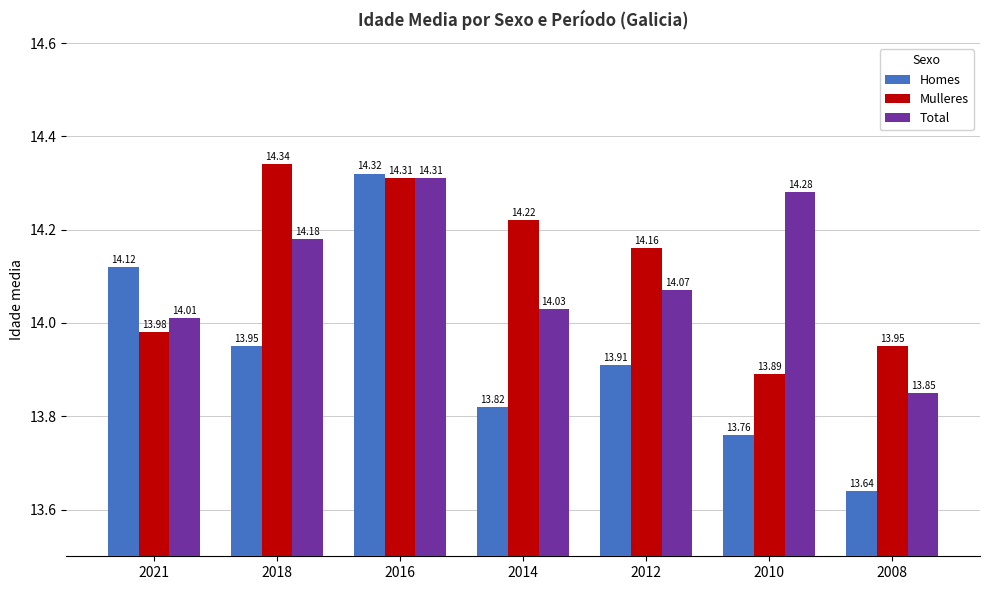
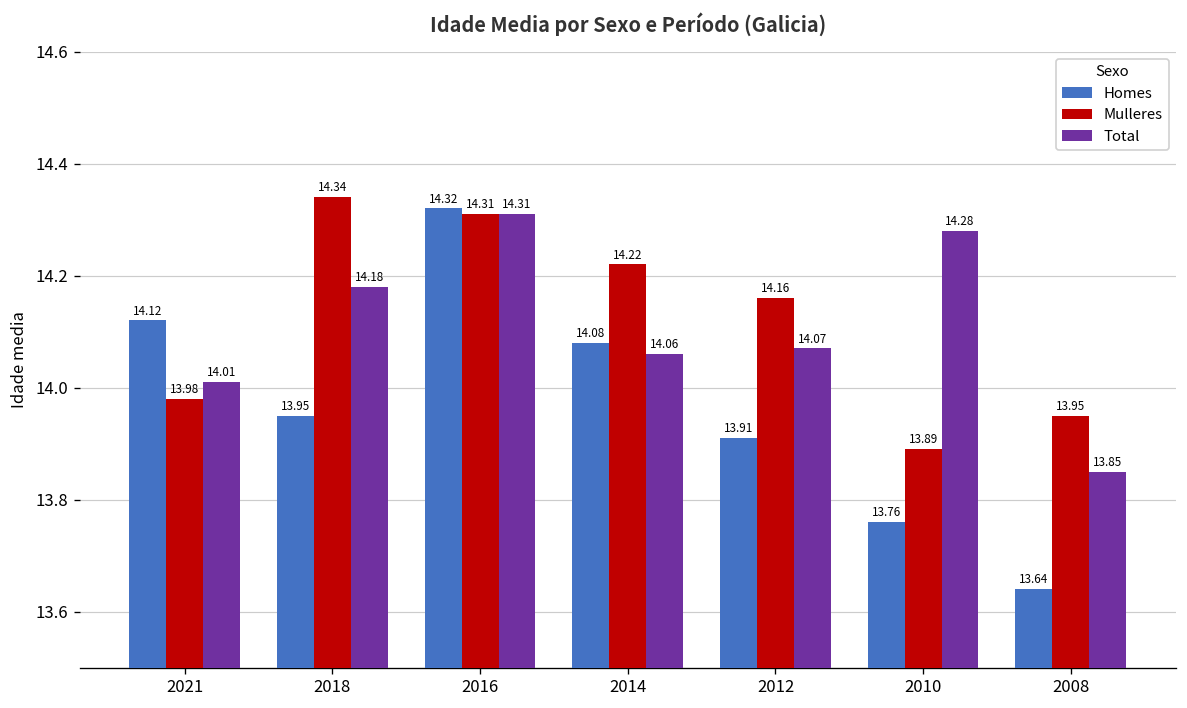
  {
    "Homes": {
      "2021": 14.12,
      "2018": 13.95,
      "2016": 14.32,
-     "2014": 13.82,
+     "2014": 14.08,
      "2012": 13.91,
      "2010": 13.76,
      "2008": 13.64
    },
    "Mulleres": {
      "2021": 13.98,
      "2018": 14.34,
      "2016": 14.31,
      "2014": 14.22,
      "2012": 14.16,
      "2010": 13.89,
      "2008": 13.95
    },
    "Total": {
      "2021": 14.01,
      "2018": 14.18,
      "2016": 14.31,
-     "2014": 14.03,
+     "2014": 14.06,
      "2012": 14.07,
      "2010": 14.28,
      "2008": 13.85
    }
  }
